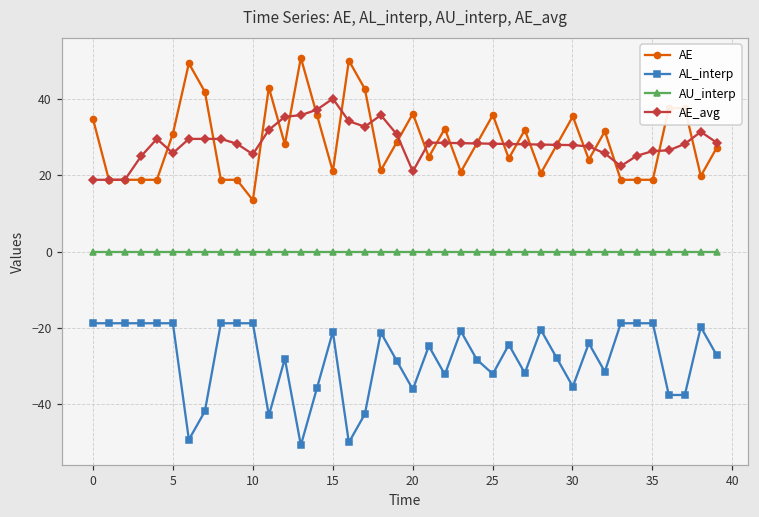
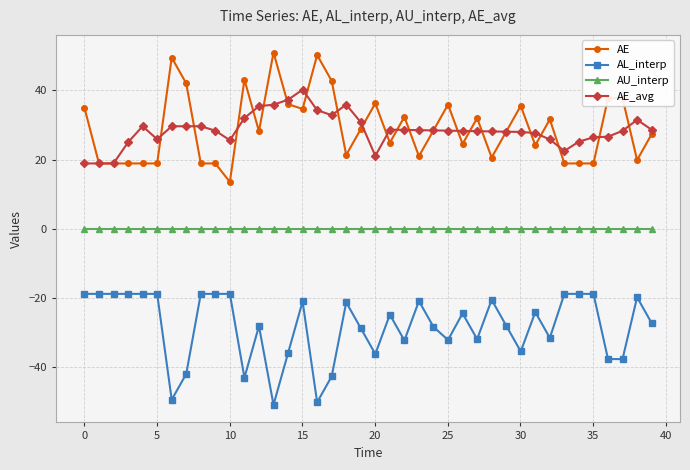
  {
    "AE": {
      "0": 35,
-     "5": 31,
+     "5": 19,
      "10": 14,
-     "15": 21,
+     "15": 35,
      "20": 36,
      "25": 36
    },
    "AL_interp": {
      "0": -19,
      "5": -19,
      "10": -19,
      "15": -21,
      "20": -36,
      "25": -32
    },
    "AU_interp": {
      "0": 0,
      "5": 0,
      "10": 0,
      "15": 0,
      "20": 0,
      "25": 0
    },
    "AE_avg": {
      "0": 19,
      "5": 26,
      "10": 26,
      "15": 40,
      "20": 21,
      "25": 28
    }
  }
